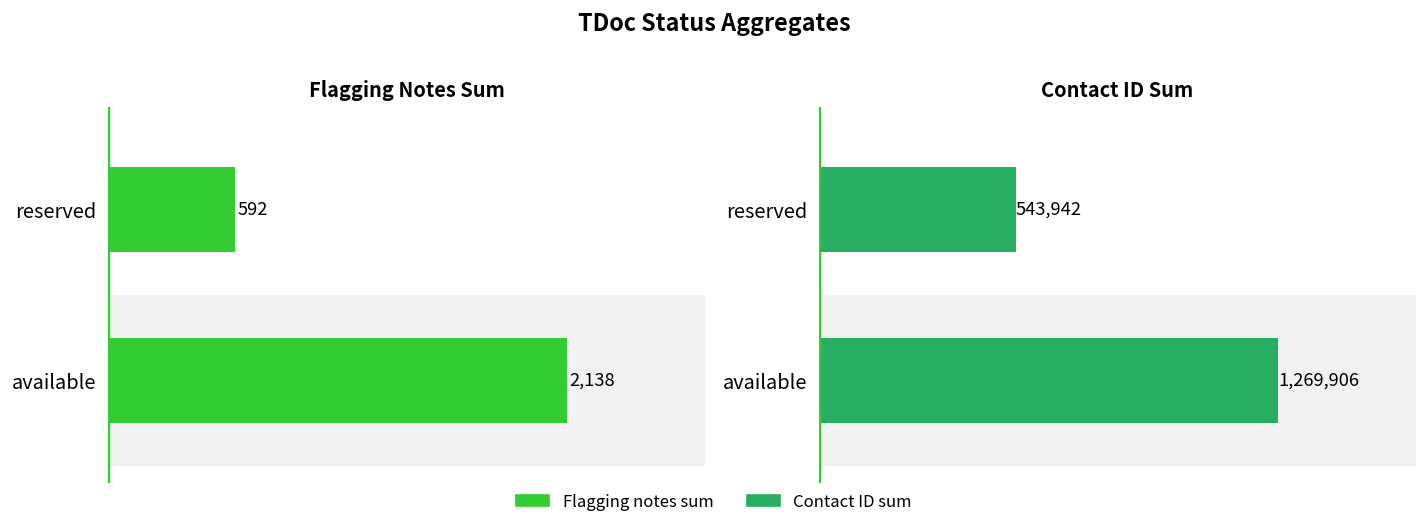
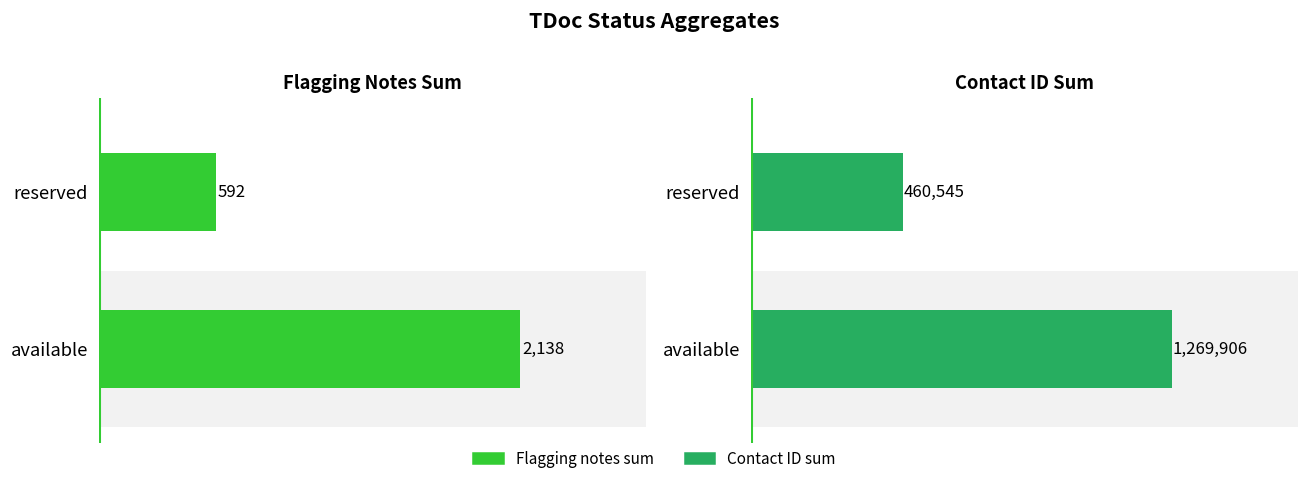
  {
    "Flagging Notes Sum": {
      "reserved": "592",
      "available": "2,138"
    },
    "Contact ID Sum": {
-     "reserved": "543,942",
+     "reserved": "460,545",
      "available": "1,269,906"
    }
  }
